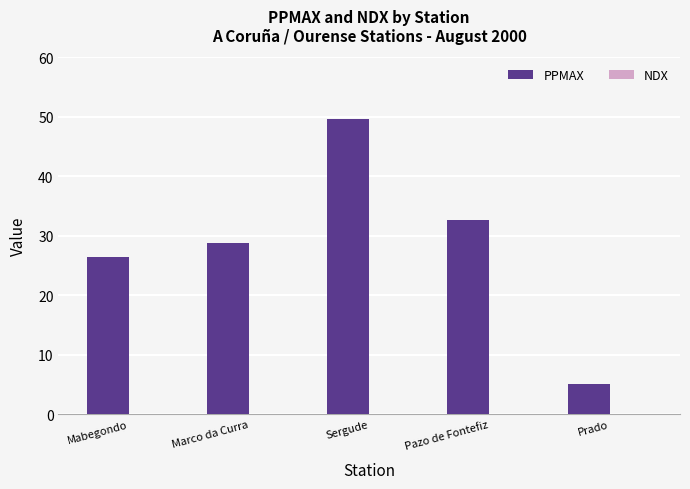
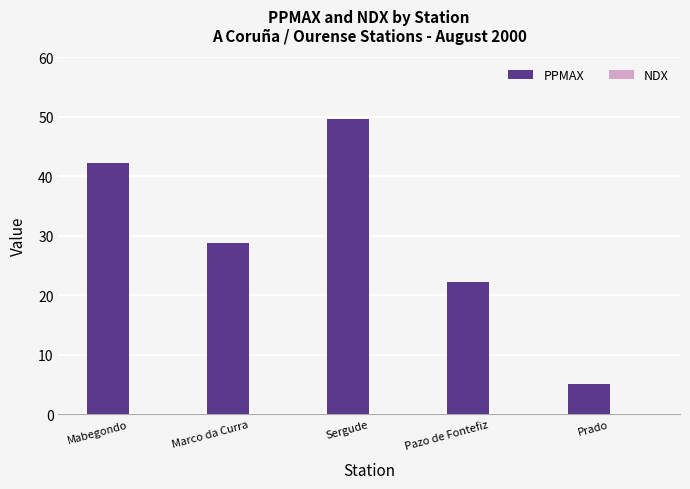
  {
    "PPMAX": {
-     "Mabegondo": 26,
+     "Mabegondo": 42,
      "Marco da Curra": 29,
      "Sergude": 50,
-     "Pazo de Fontefiz": 33,
+     "Pazo de Fontefiz": 22,
      "Prado": 5
    },
    "NDX": {
      "Mabegondo": 0,
      "Marco da Curra": 0,
      "Sergude": 0,
      "Pazo de Fontefiz": 0,
      "Prado": 0
    }
  }
